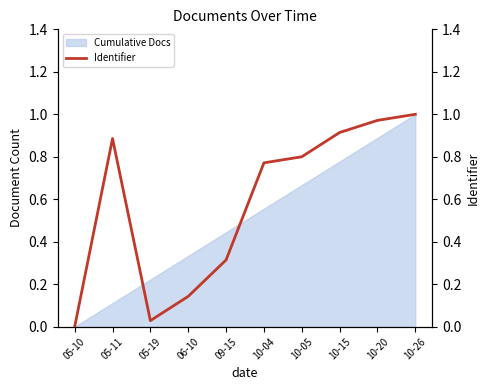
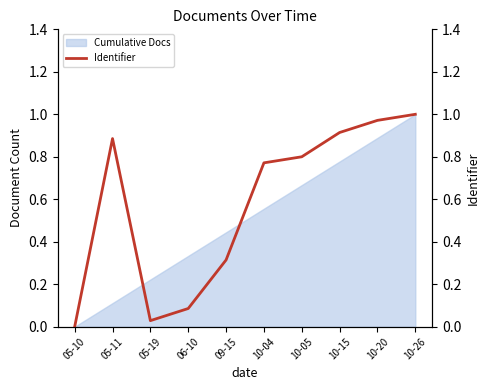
  {
    "Cumulative Docs": {
      "05-10": 0.00,
      "05-11": 0.11,
      "05-19": 0.22,
      "06-10": 0.33,
      "09-15": 0.44,
      "10-04": 0.56,
      "10-05": 0.67,
      "10-15": 0.78,
      "10-20": 0.89,
      "10-26": 1.00
    },
    "Identifier": {
      "05-10": 0.00,
      "05-11": 0.89,
      "05-19": 0.03,
-     "06-10": 0.14,
+     "06-10": 0.09,
      "09-15": 0.31,
      "10-04": 0.77,
      "10-05": 0.80,
      "10-15": 0.91,
      "10-20": 0.97,
      "10-26": 1.00
    }
  }
